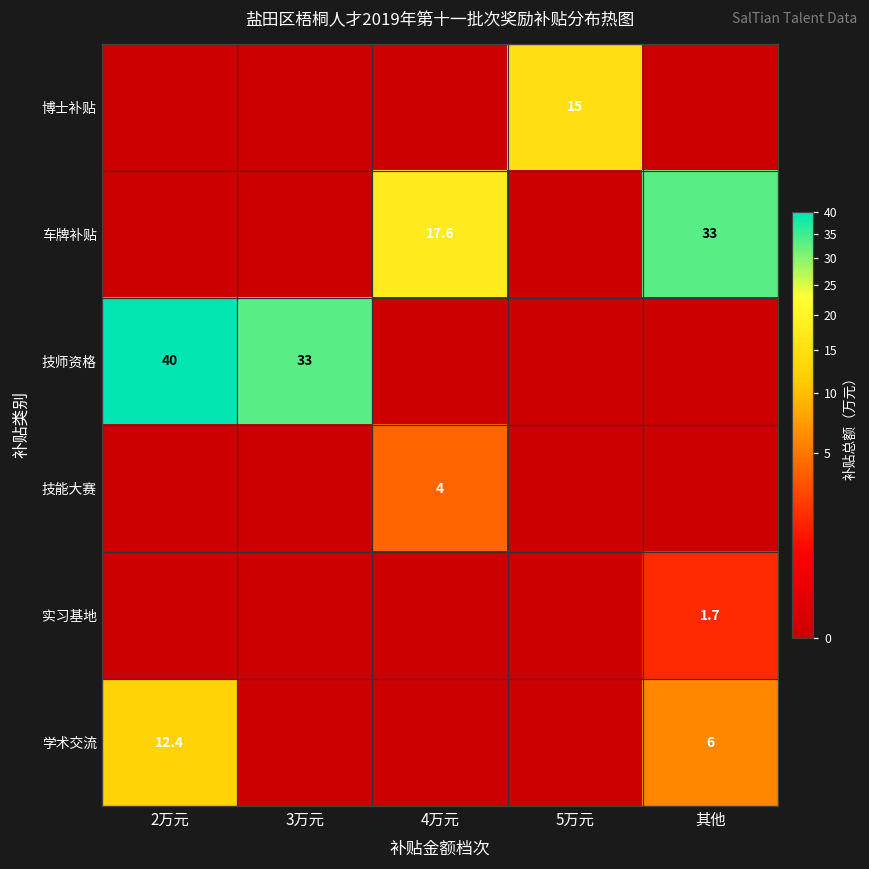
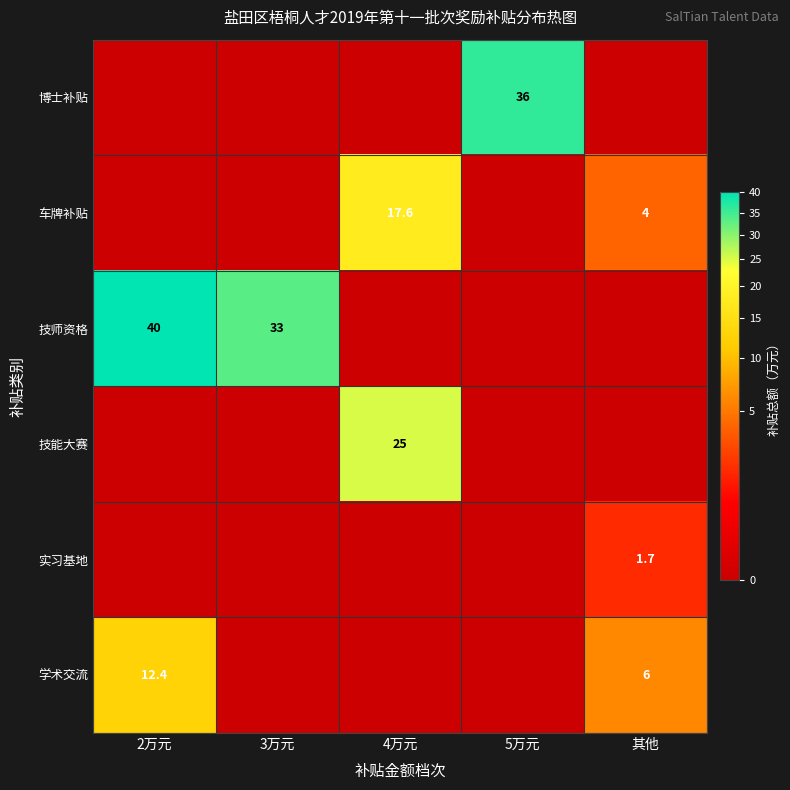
  {
    "博士补贴": {
-     "5万元": 15
+     "5万元": 36
    },
    "车牌补贴": {
      "4万元": 17.6,
-     "其他": 33
+     "其他": 4
    },
    "技师资格": {
      "2万元": 40,
      "3万元": 33
    },
    "技能大赛": {
-     "4万元": 4
+     "4万元": 25
    },
    "实习基地": {
      "其他": 1.7
    },
    "学术交流": {
      "2万元": 12.4,
      "其他": 6
    }
  }
